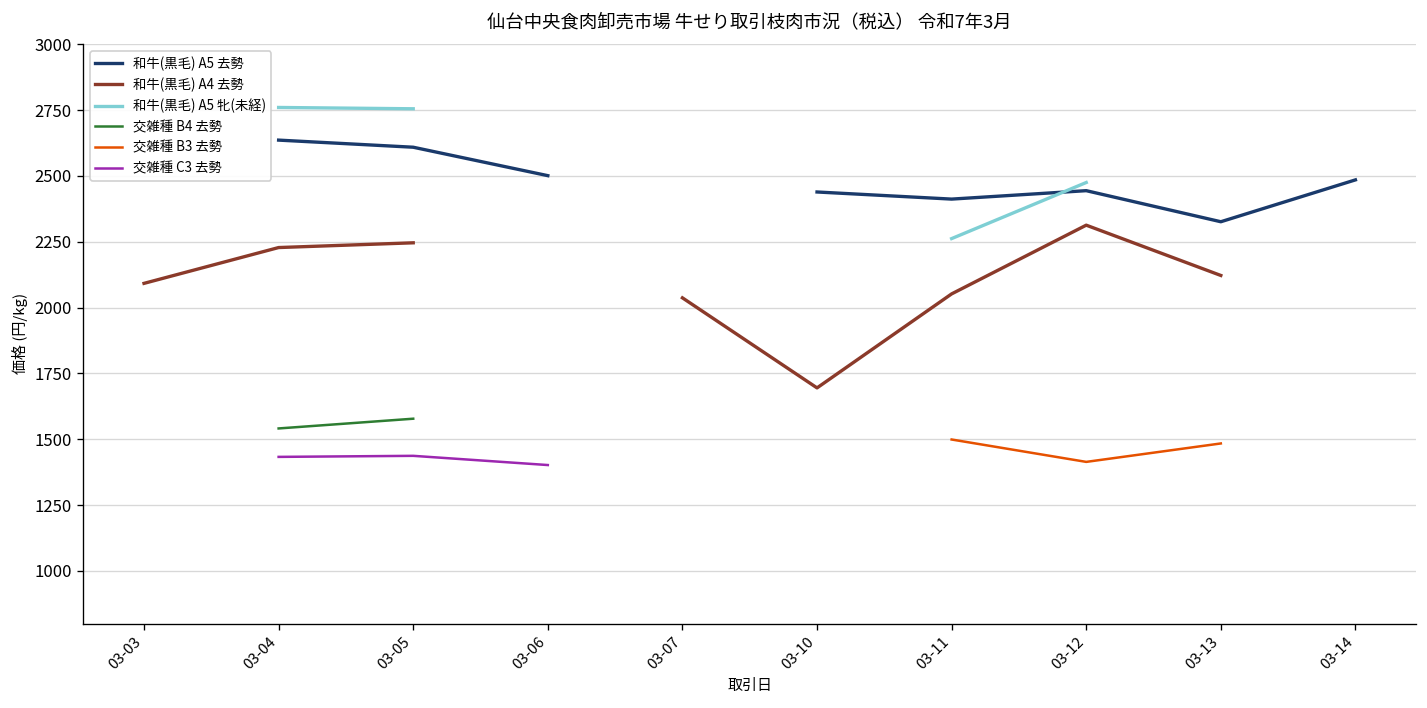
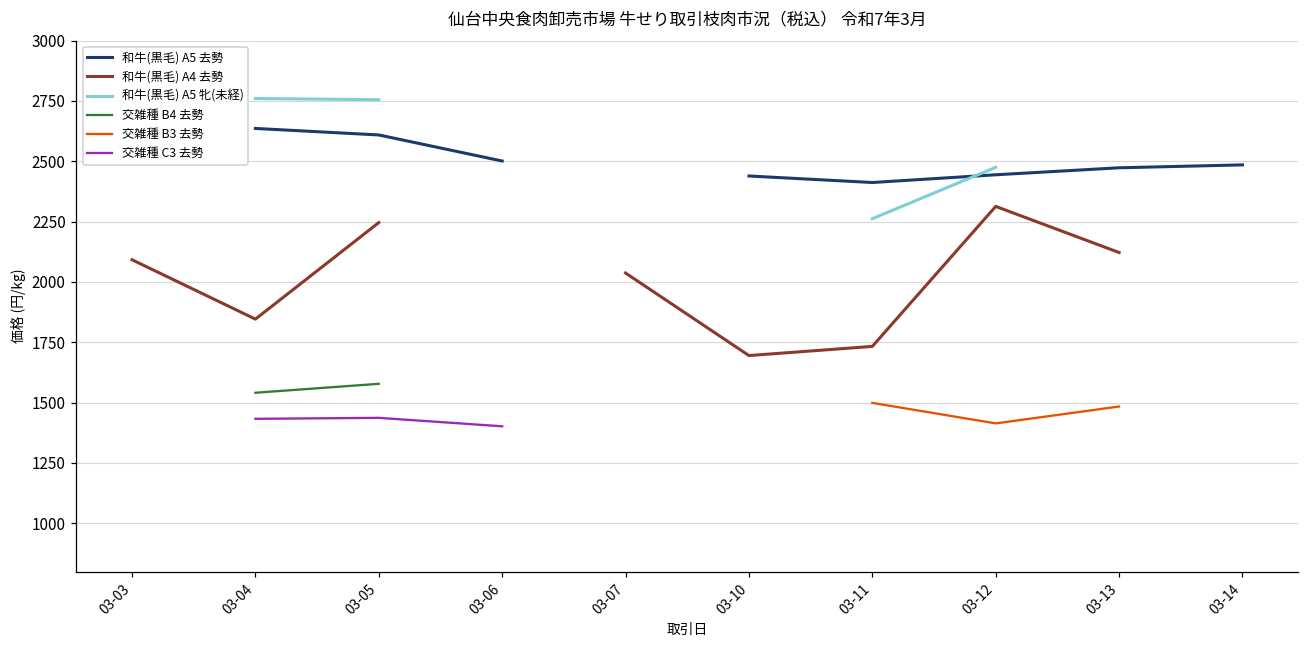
  {
    "和牛(黒毛) A5 去勢": {
      "03-04": 2640,
      "03-05": 2610,
      "03-06": 2500,
      "03-10": 2440,
      "03-11": 2410,
      "03-12": 2440,
-     "03-13": 2330,
+     "03-13": 2470,
      "03-14": 2490
    },
    "和牛(黒毛) A4 去勢": {
      "03-03": 2090,
-     "03-04": 2230,
+     "03-04": 1850,
      "03-05": 2250,
      "03-07": 2040,
      "03-10": 1700,
-     "03-11": 2050,
+     "03-11": 1730,
      "03-12": 2310,
      "03-13": 2120
    },
    "和牛(黒毛) A5 牝(未経)": {
      "03-04": 2760,
      "03-05": 2760,
      "03-11": 2260,
      "03-12": 2480,
      "03-14": 2220
    },
    "交雑種 B4 去勢": {
      "03-05": 1580,
      "03-13": 1510
    },
    "交雑種 B3 去勢": {
      "03-06": 1520,
      "03-11": 1500,
      "03-12": 1410,
      "03-13": 1480
    },
    "交雑種 C3 去勢": {
      "03-04": 1430,
      "03-05": 1440,
      "03-06": 1400,
      "03-13": 1300
    }
  }
